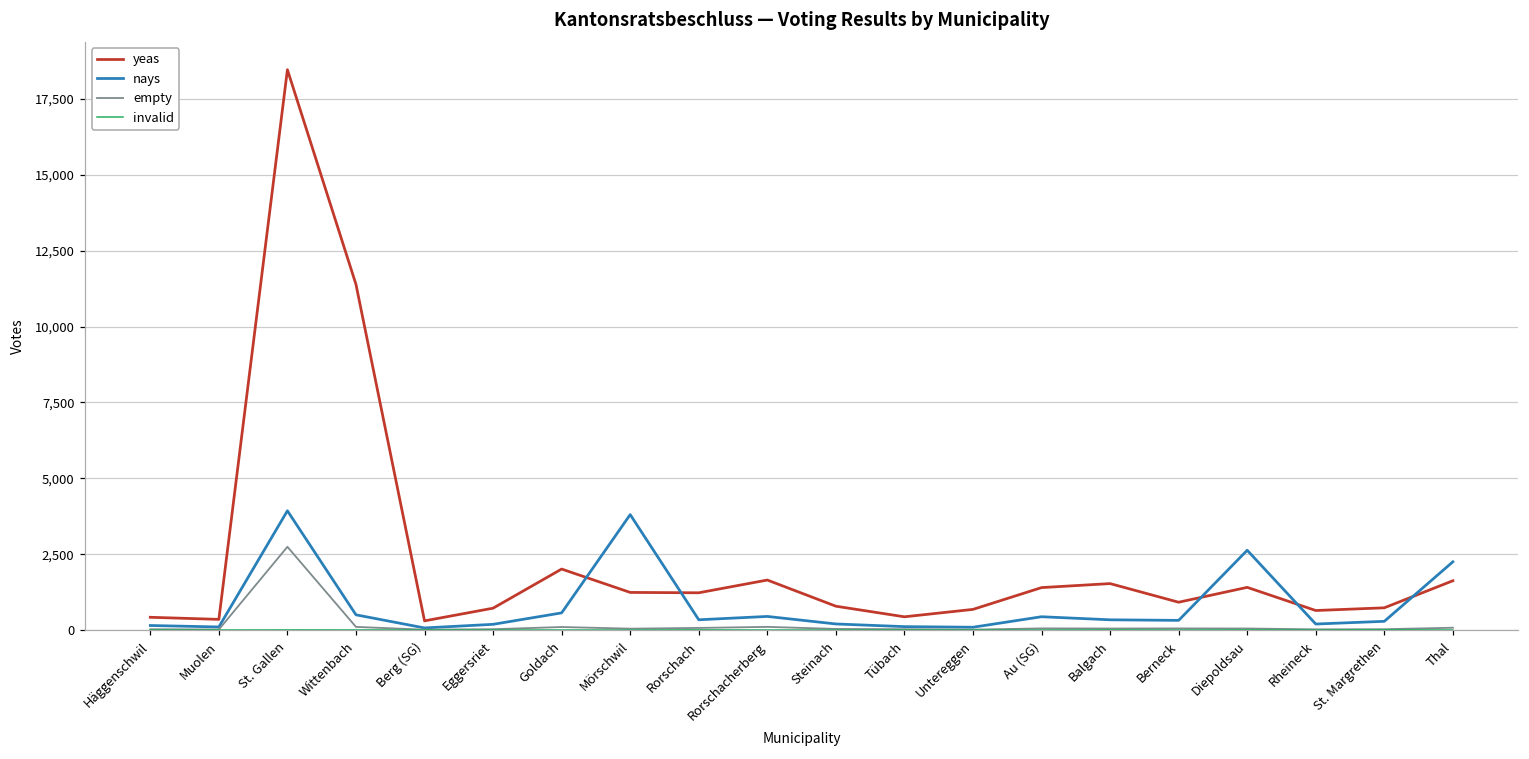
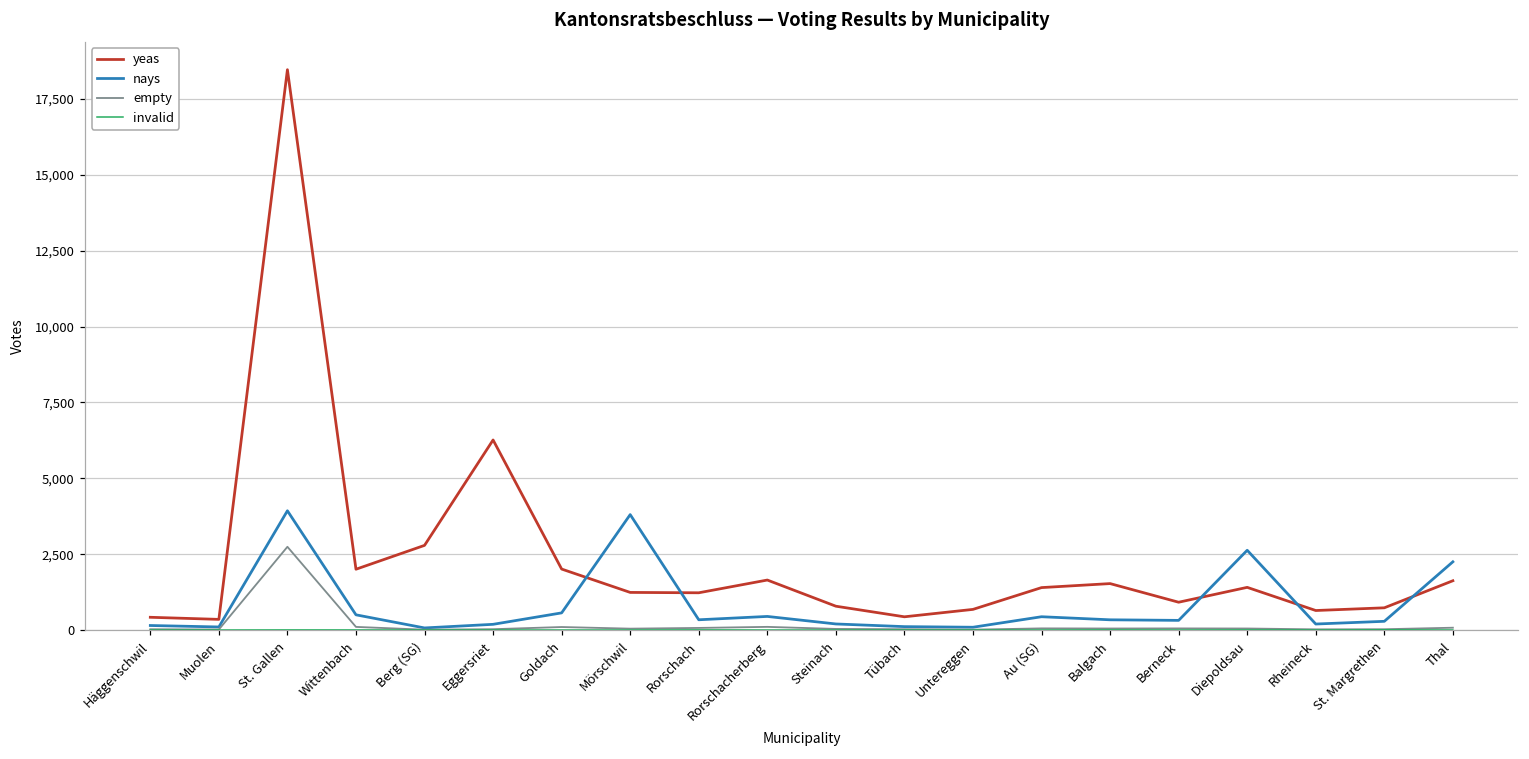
  {
    "yeas": {
      "Häggenschwil": "400",
      "Muolen": "400",
      "St. Gallen": "18,500",
-     "Wittenbach": "11,400",
-     "Berg (SG)": "300",
-     "Eggersriet": "700",
+     "Wittenbach": "2,000",
+     "Berg (SG)": "2,800",
+     "Eggersriet": "6,300",
      "Goldach": "2,000",
      "Mörschwil": "1,200",
      "Rorschach": "1,200",
      "Rorschacherberg": "1,600",
      "Steinach": "800",
      "Tübach": "400",
      "Untereggen": "700",
      "Au (SG)": "1,400",
      "Balgach": "1,500",
      "Berneck": "900",
      "Diepoldsau": "1,400",
      "Rheineck": "600",
      "St. Margrethen": "700",
      "Thal": "1,600"
    },
    "nays": {
      "Häggenschwil": "100",
      "St. Gallen": "3,900",
      "Wittenbach": "500",
      "Eggersriet": "200",
      "Goldach": "600",
      "Mörschwil": "3,800",
      "Rorschach": "300",
      "Rorschacherberg": "400",
      "Steinach": "200",
      "Au (SG)": "400",
      "Balgach": "300",
      "Berneck": "300",
      "Diepoldsau": "2,600",
      "Rheineck": "200",
      "St. Margrethen": "300",
      "Thal": "2,200"
    },
    "empty": {
      "St. Gallen": "2,700",
      "Wittenbach": "100",
      "Goldach": "100",
      "Rorschacherberg": "100"
    },
    "invalid": {
      "St. Gallen": "0",
      "Wittenbach": "0",
      "Goldach": "0",
      "Rorschacherberg": "0"
    }
  }
